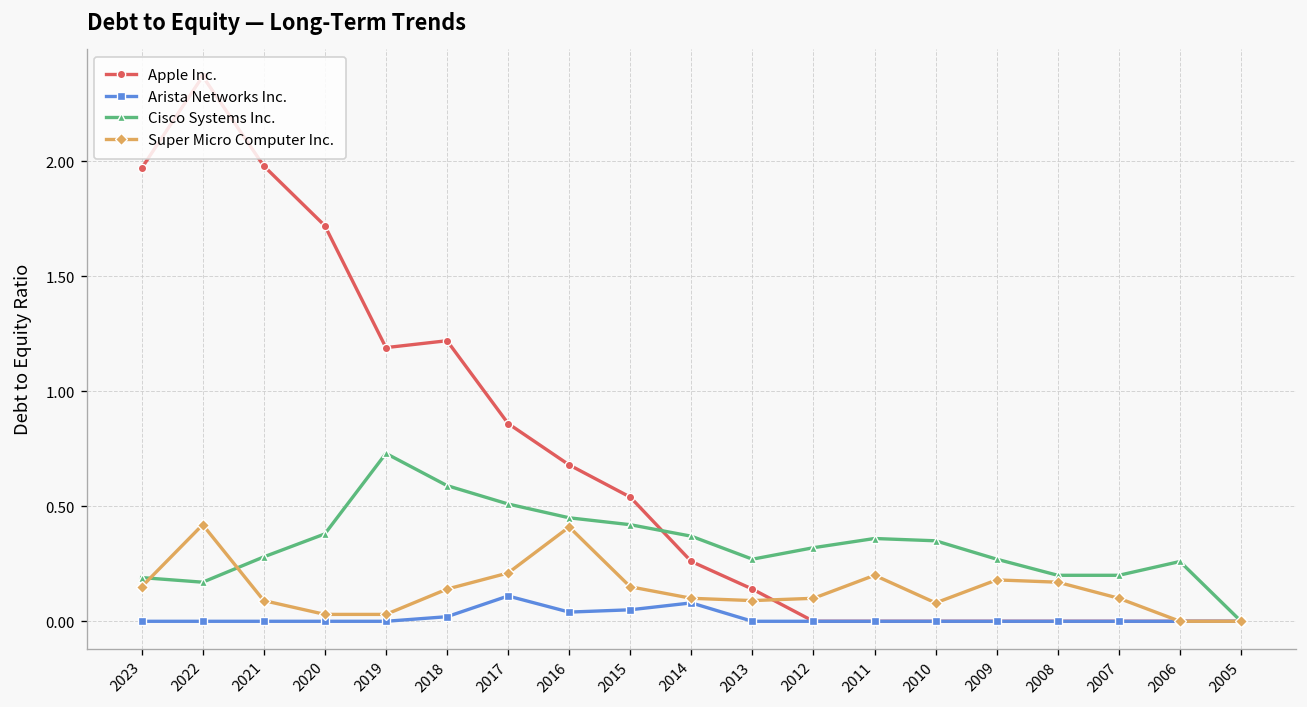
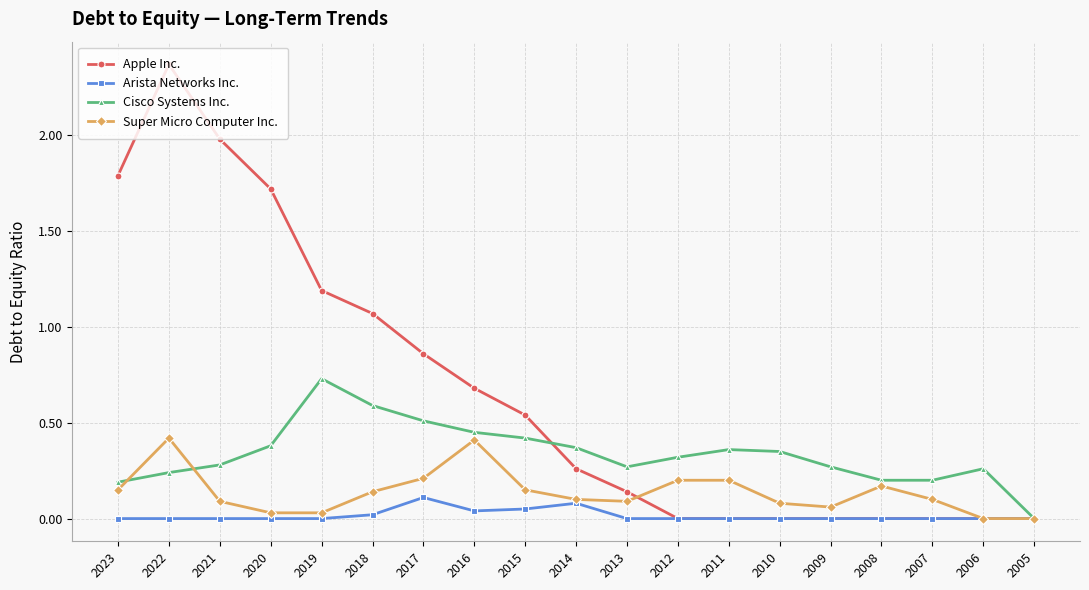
  {
    "Apple Inc.": {
-     "2023": 1.97,
+     "2023": 1.79,
      "2021": 1.98,
      "2020": 1.72,
      "2019": 1.19,
-     "2018": 1.22,
+     "2018": 1.07,
      "2017": 0.86,
      "2016": 0.68,
      "2015": 0.54,
      "2014": 0.26,
      "2013": 0.14
    },
    "Arista Networks Inc.": {
      "2023": 0.00,
      "2022": 0.00,
      "2021": 0.00,
      "2020": 0.00,
      "2019": 0.00,
      "2018": 0.02,
      "2017": 0.11,
      "2016": 0.04,
      "2015": 0.05,
      "2014": 0.08,
      "2013": 0.00
    },
    "Cisco Systems Inc.": {
      "2023": 0.19,
-     "2022": 0.17,
+     "2022": 0.24,
      "2021": 0.28,
      "2020": 0.38,
      "2019": 0.73,
      "2018": 0.59,
      "2017": 0.51,
      "2016": 0.45,
      "2015": 0.42,
      "2014": 0.37,
      "2013": 0.27,
      "2012": 0.32,
      "2011": 0.36,
      "2010": 0.35,
      "2009": 0.27,
      "2008": 0.20,
      "2007": 0.20,
      "2006": 0.26
    },
    "Super Micro Computer Inc.": {
      "2023": 0.15,
      "2022": 0.42,
      "2021": 0.09,
      "2020": 0.03,
      "2019": 0.03,
      "2018": 0.14,
      "2017": 0.21,
      "2016": 0.41,
      "2015": 0.15,
      "2014": 0.10,
      "2013": 0.09,
-     "2012": 0.1,
+     "2012": 0.2,
      "2011": 0.20,
      "2010": 0.08,
-     "2009": 0.18,
+     "2009": 0.06,
      "2008": 0.17,
      "2007": 0.10
    }
  }
